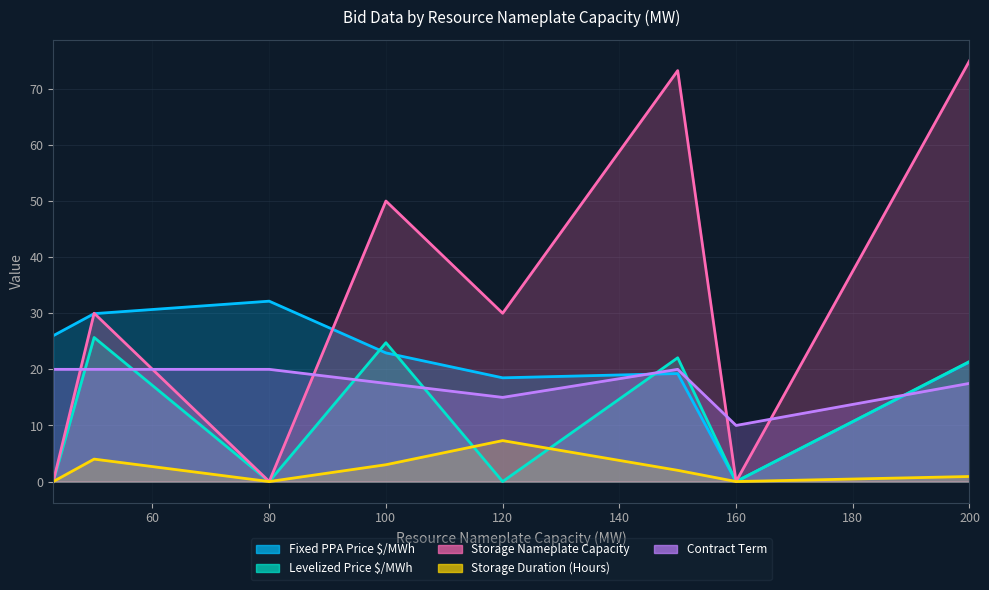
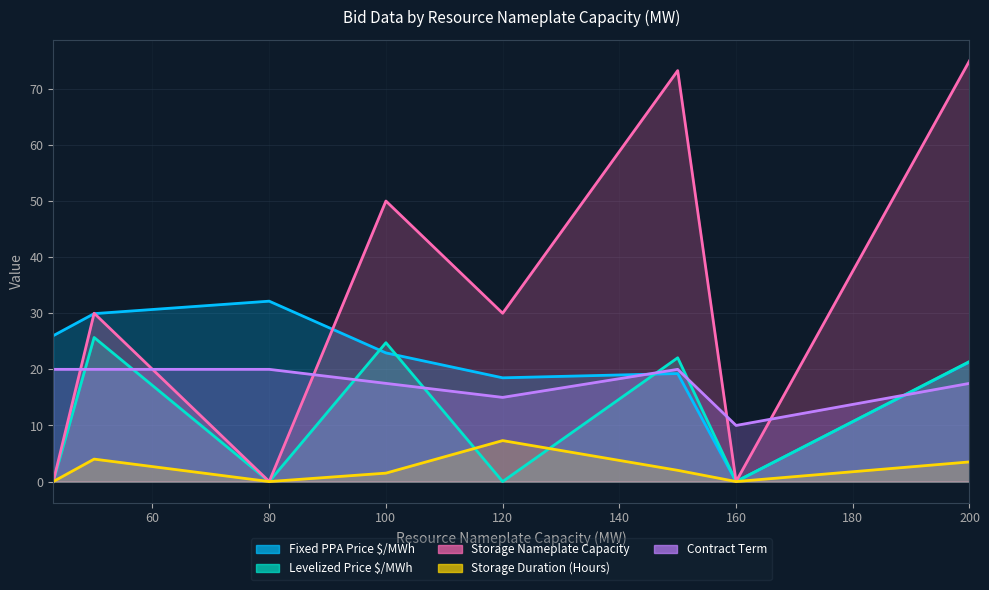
  {
    "Storage Duration (Hours)": {
-     "100": 3,
+     "100": 2,
      "120": 7,
-     "200": 1
+     "200": 4
    }
  }
